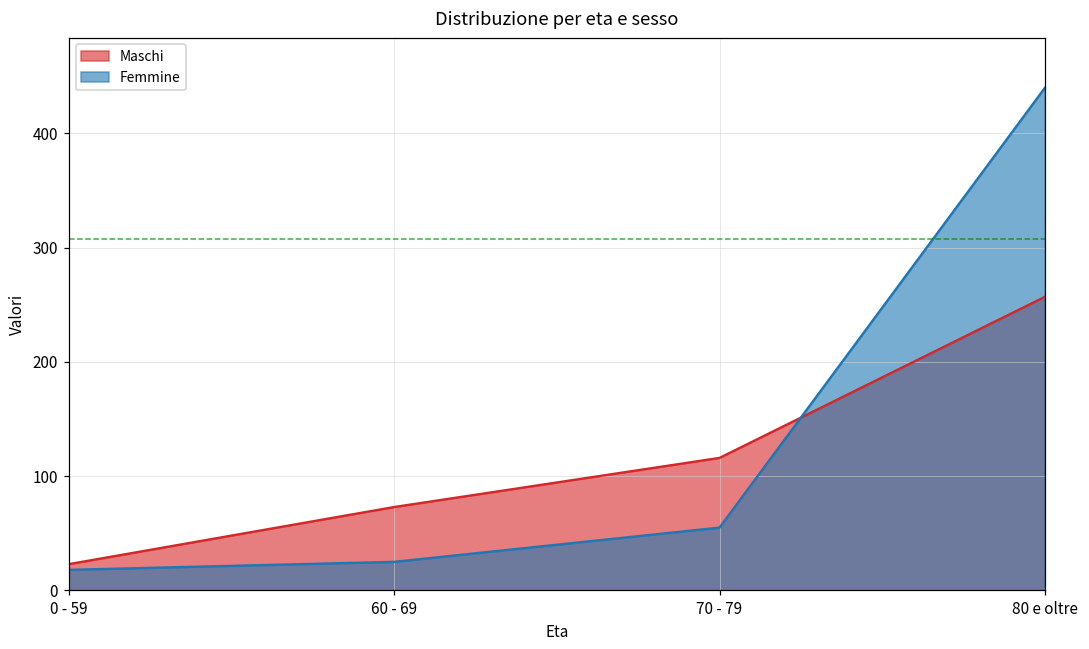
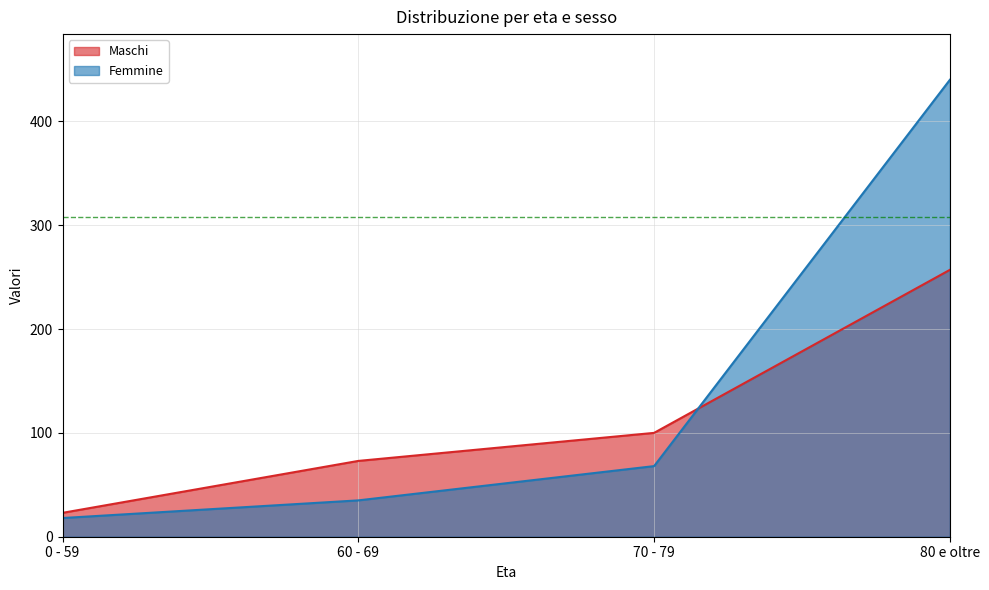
  {
    "Maschi": {
      "0 - 59": 23,
      "60 - 69": 73,
-     "70 - 79": 116,
+     "70 - 79": 100,
      "80 e oltre": 257
    },
    "Femmine": {
      "0 - 59": 18,
-     "60 - 69": 25,
-     "70 - 79": 55,
+     "60 - 69": 35,
+     "70 - 79": 68,
      "80 e oltre": 440
    }
  }
